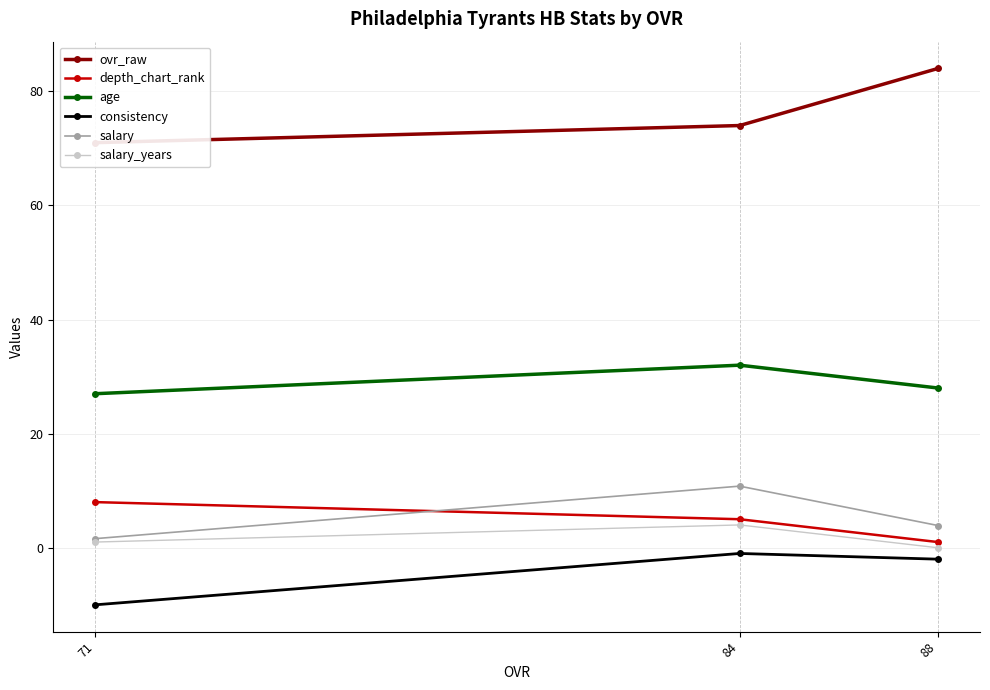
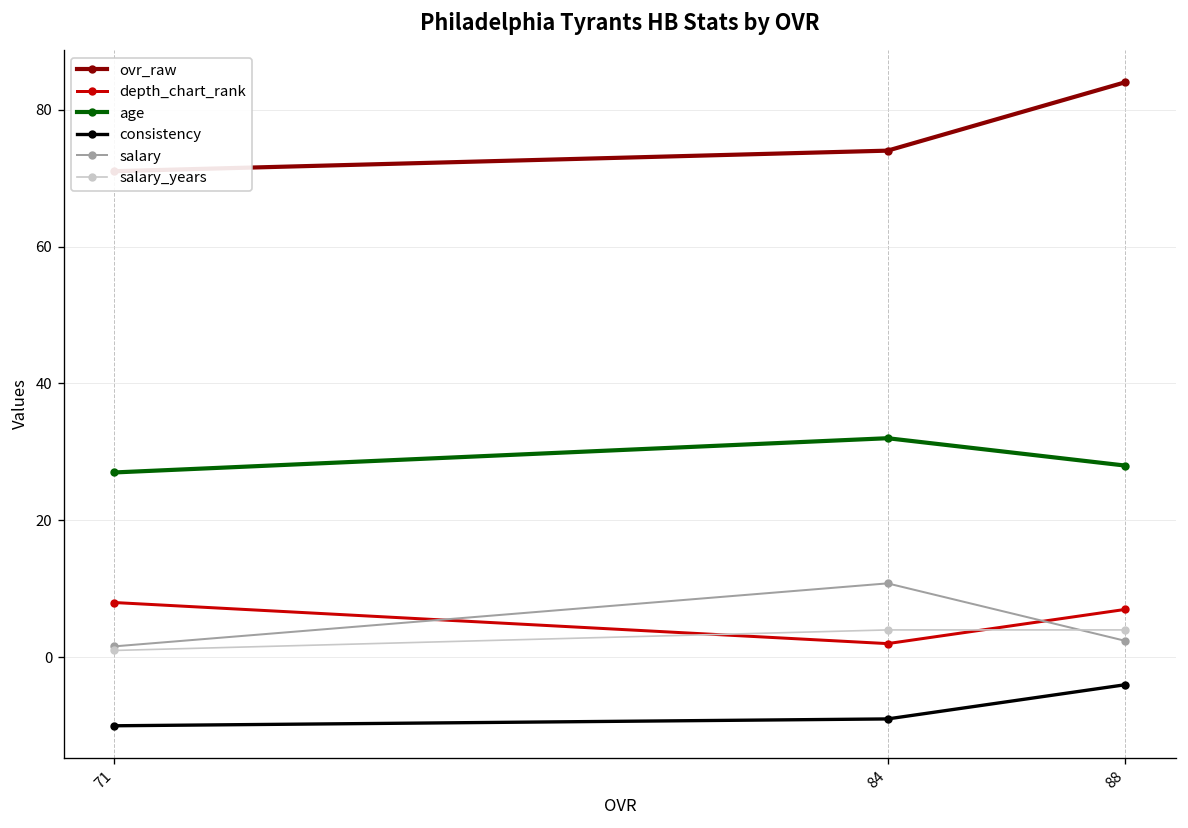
  {
    "ovr_raw": {
      "84": 74,
      "88": 84
    },
    "depth_chart_rank": {
      "71": 8,
-     "84": 5,
-     "88": 1
+     "84": 2,
+     "88": 7
    },
    "age": {
      "71": 27,
      "84": 32,
      "88": 28
    },
    "consistency": {
      "71": -10,
-     "84": -1,
-     "88": -2
+     "84": -9,
+     "88": -4
    },
    "salary": {
      "71": 2,
      "84": 11,
-     "88": 4
+     "88": 2
    },
    "salary_years": {
      "71": 1,
      "84": 4,
-     "88": 0
+     "88": 4
    }
  }
